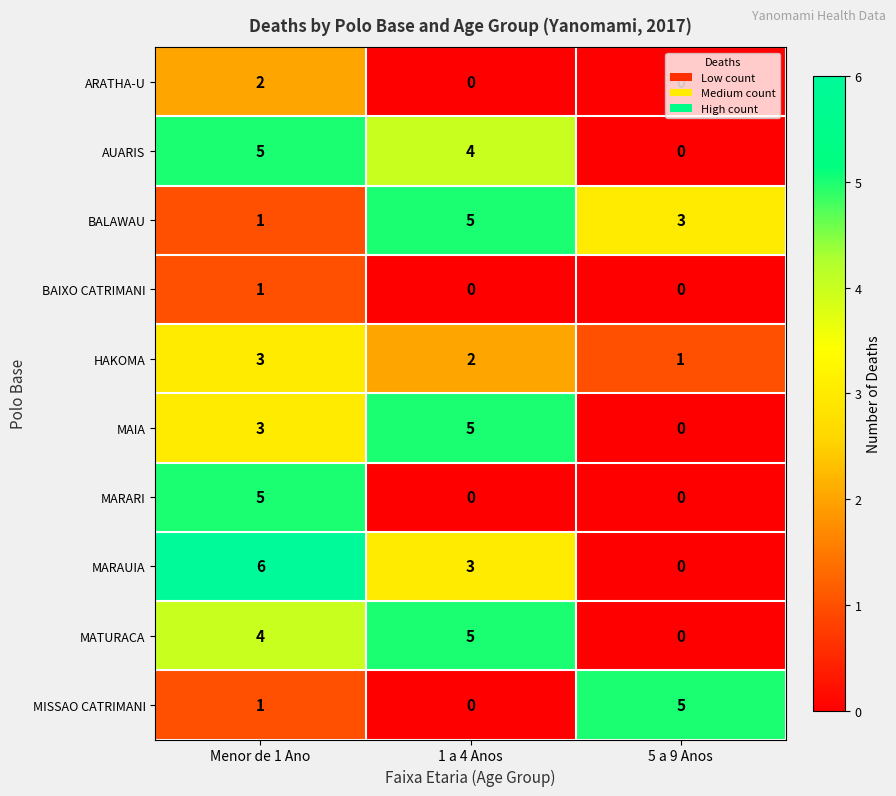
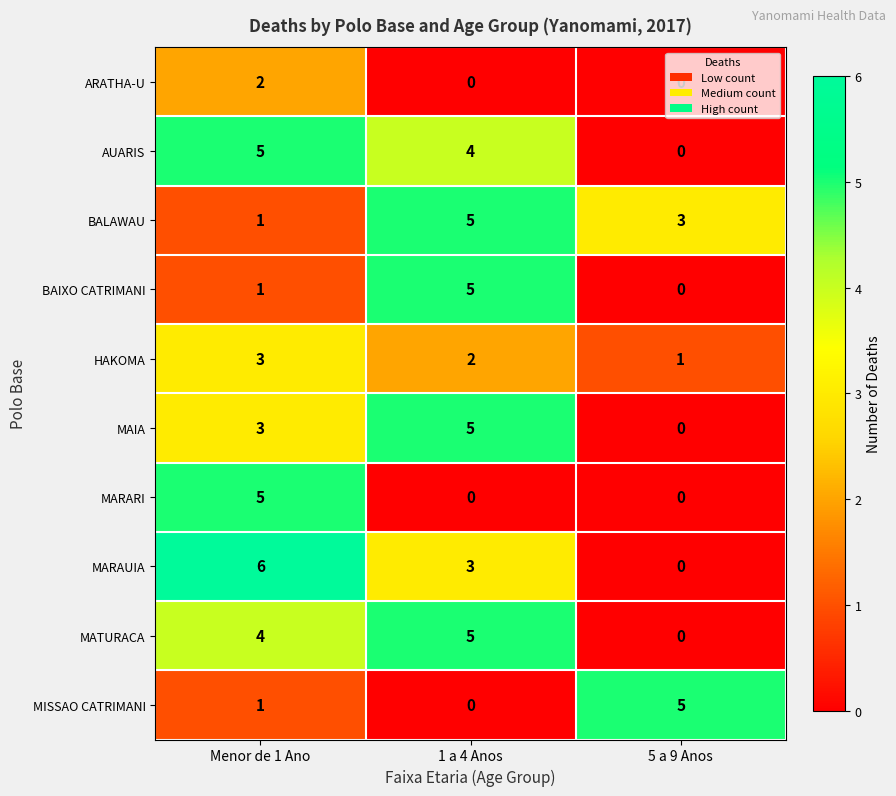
  {
    "ARATHA-U": {
      "Menor de 1 Ano": 2,
      "1 a 4 Anos": 0
    },
    "AUARIS": {
      "Menor de 1 Ano": 5,
      "1 a 4 Anos": 4,
      "5 a 9 Anos": 0
    },
    "BALAWAU": {
      "Menor de 1 Ano": 1,
      "1 a 4 Anos": 5,
      "5 a 9 Anos": 3
    },
    "BAIXO CATRIMANI": {
      "Menor de 1 Ano": 1,
-     "1 a 4 Anos": 0,
+     "1 a 4 Anos": 5,
      "5 a 9 Anos": 0
    },
    "HAKOMA": {
      "Menor de 1 Ano": 3,
      "1 a 4 Anos": 2,
      "5 a 9 Anos": 1
    },
    "MAIA": {
      "Menor de 1 Ano": 3,
      "1 a 4 Anos": 5,
      "5 a 9 Anos": 0
    },
    "MARARI": {
      "Menor de 1 Ano": 5,
      "1 a 4 Anos": 0,
      "5 a 9 Anos": 0
    },
    "MARAUIA": {
      "Menor de 1 Ano": 6,
      "1 a 4 Anos": 3,
      "5 a 9 Anos": 0
    },
    "MATURACA": {
      "Menor de 1 Ano": 4,
      "1 a 4 Anos": 5,
      "5 a 9 Anos": 0
    },
    "MISSAO CATRIMANI": {
      "Menor de 1 Ano": 1,
      "1 a 4 Anos": 0,
      "5 a 9 Anos": 5
    }
  }
